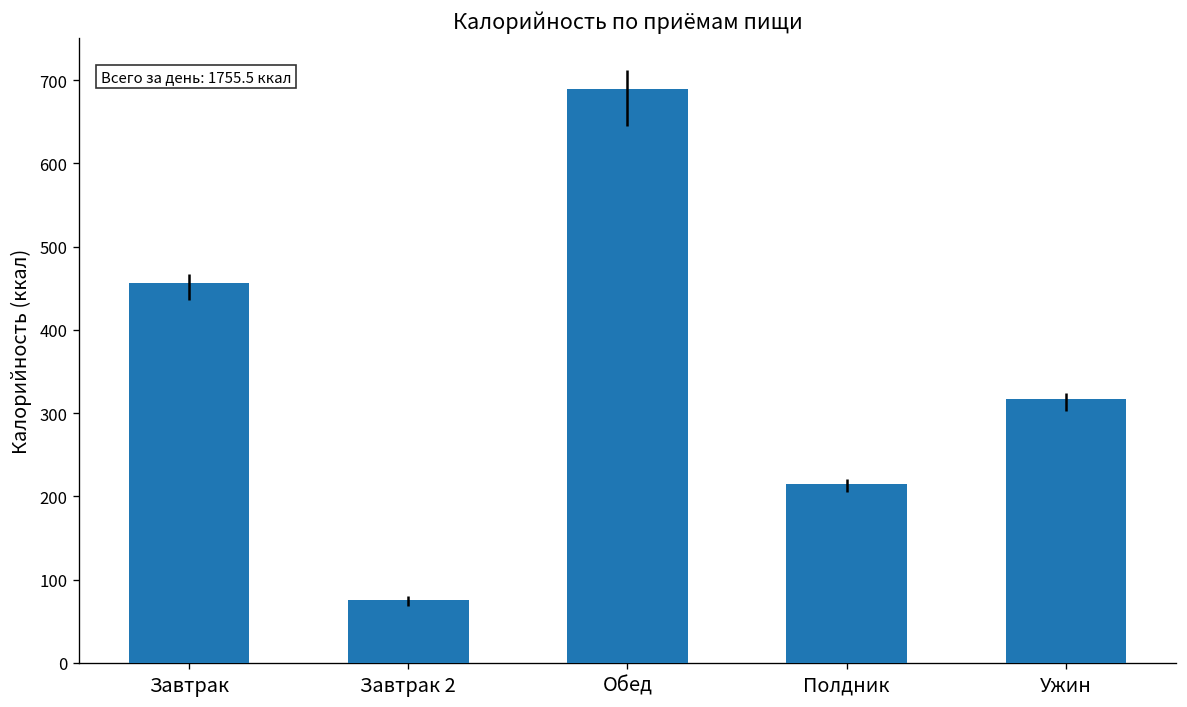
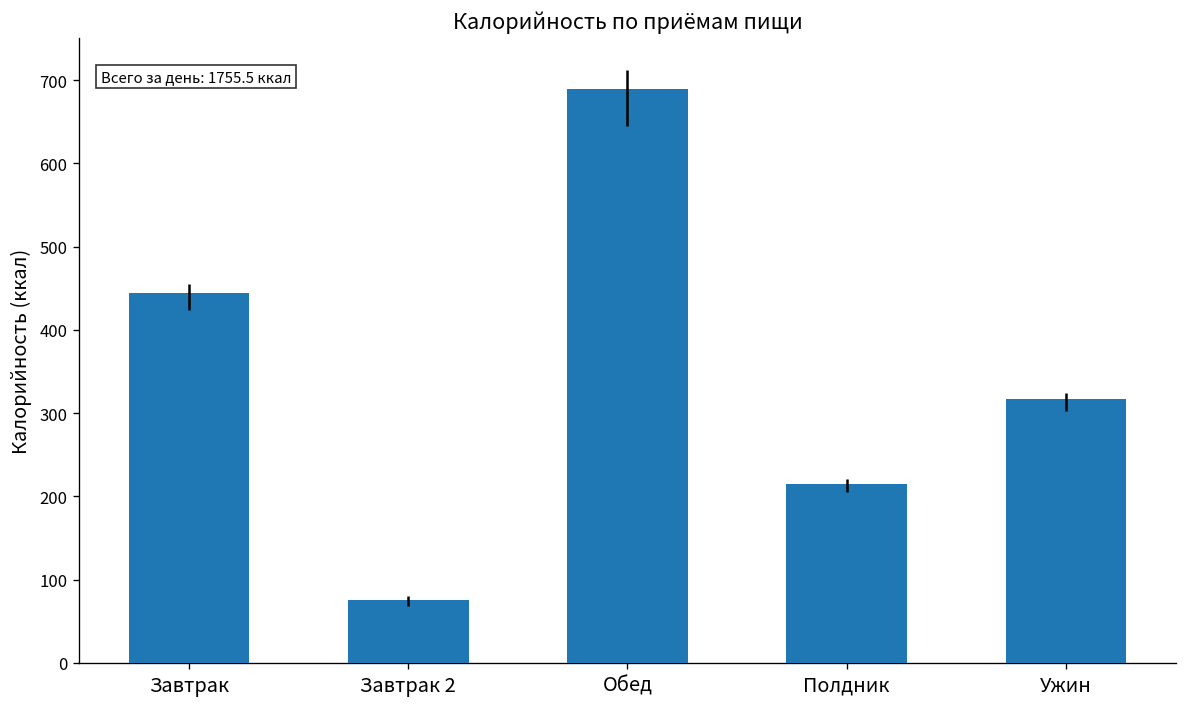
  {
-   "Завтрак": 460,
+   "Завтрак": 440,
    "Завтрак 2": 80,
    "Обед": 690,
    "Полдник": 220,
    "Ужин": 320
  }
